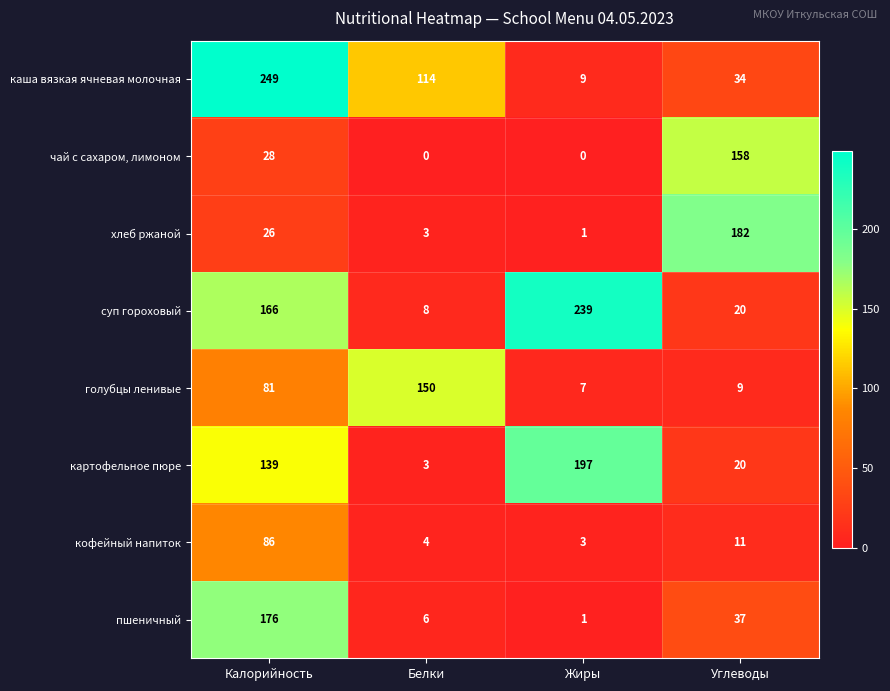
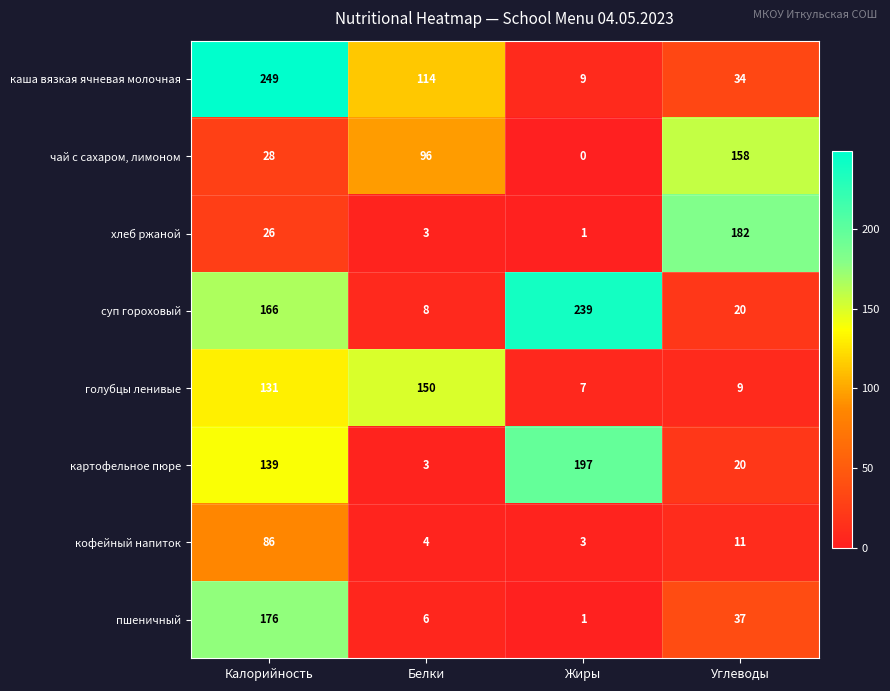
  {
    "каша вязкая ячневая молочная": {
      "Калорийность": 249,
      "Белки": 114,
      "Жиры": 9,
      "Углеводы": 34
    },
    "чай с сахаром, лимоном": {
      "Калорийность": 28,
-     "Белки": 0,
+     "Белки": 96,
      "Жиры": 0,
      "Углеводы": 158
    },
    "хлеб ржаной": {
      "Калорийность": 26,
      "Белки": 3,
      "Жиры": 1,
      "Углеводы": 182
    },
    "суп гороховый": {
      "Калорийность": 166,
      "Белки": 8,
      "Жиры": 239,
      "Углеводы": 20
    },
    "голубцы ленивые": {
-     "Калорийность": 81,
+     "Калорийность": 131,
      "Белки": 150,
      "Жиры": 7,
      "Углеводы": 9
    },
    "картофельное пюре": {
      "Калорийность": 139,
      "Белки": 3,
      "Жиры": 197,
      "Углеводы": 20
    },
    "кофейный напиток": {
      "Калорийность": 86,
      "Белки": 4,
      "Жиры": 3,
      "Углеводы": 11
    },
    "пшеничный": {
      "Калорийность": 176,
      "Белки": 6,
      "Жиры": 1,
      "Углеводы": 37
    }
  }
